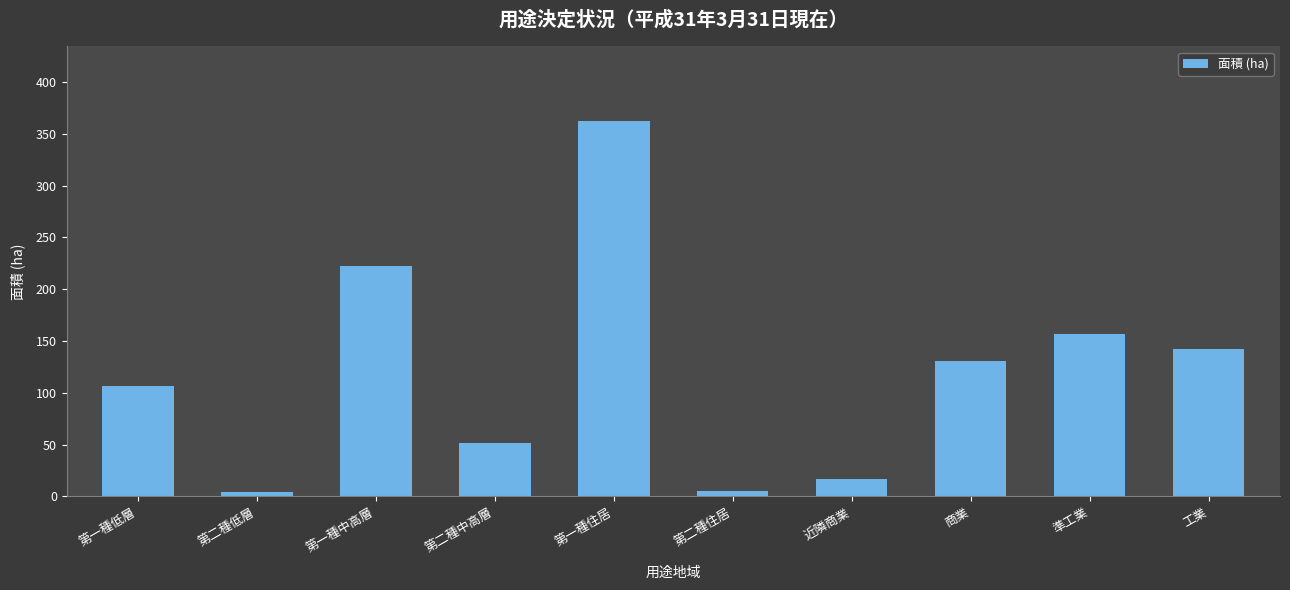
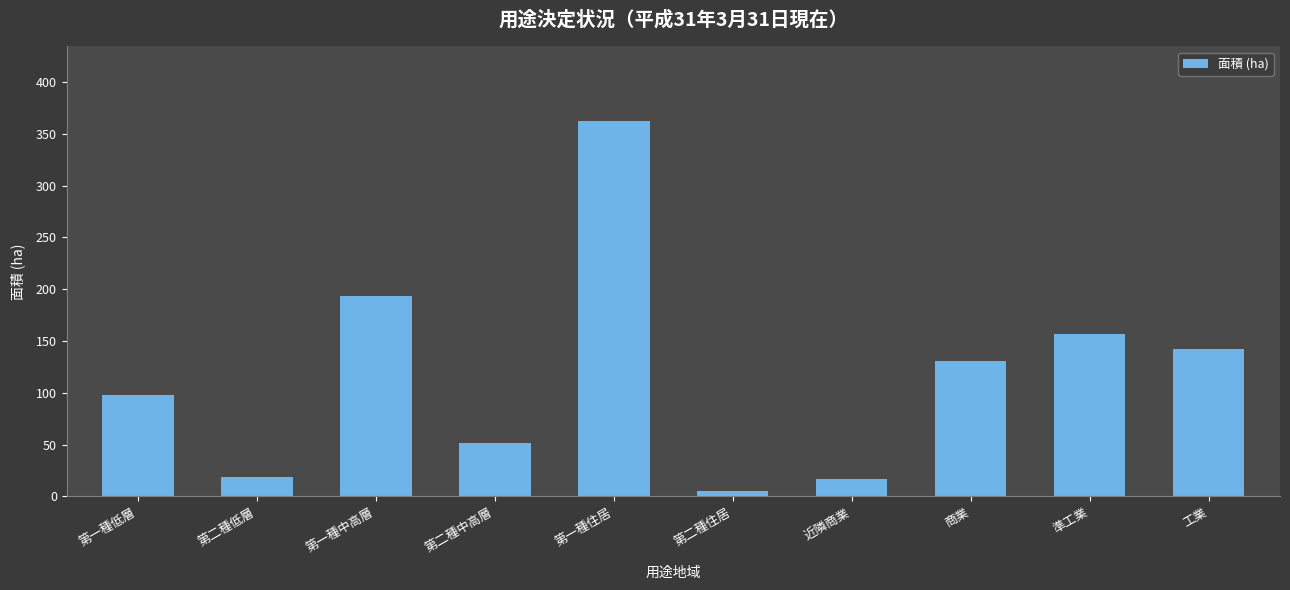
  {
-   "第一種低層": 107,
-   "第二種低層": 4,
-   "第一種中高層": 222,
+   "第一種低層": 98,
+   "第二種低層": 19,
+   "第一種中高層": 193,
    "第二種中高層": 51,
    "第一種住居": 362,
    "第二種住居": 5,
    "近隣商業": 17,
    "商業": 130,
    "準工業": 157,
    "工業": 142
  }
